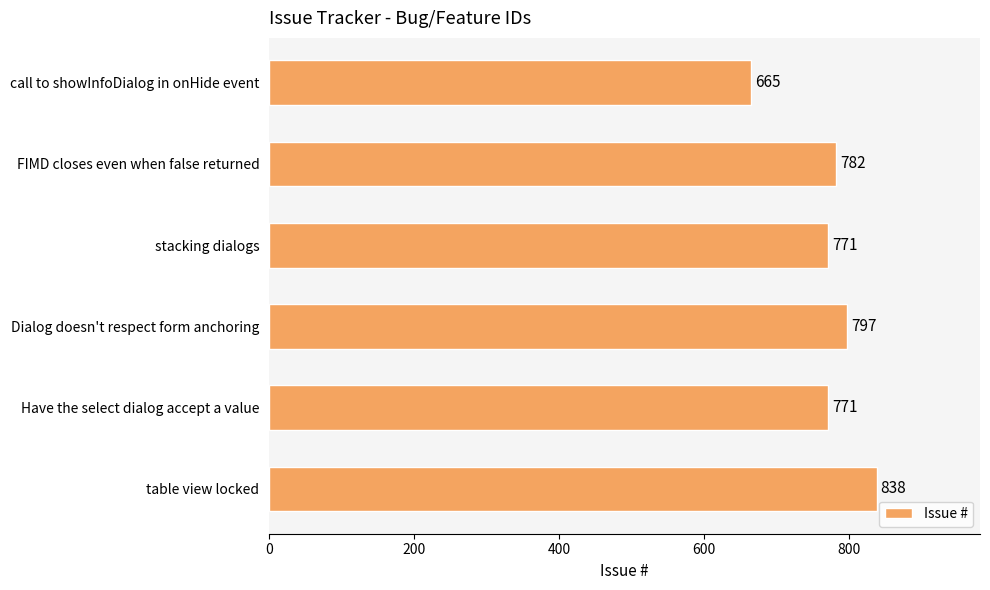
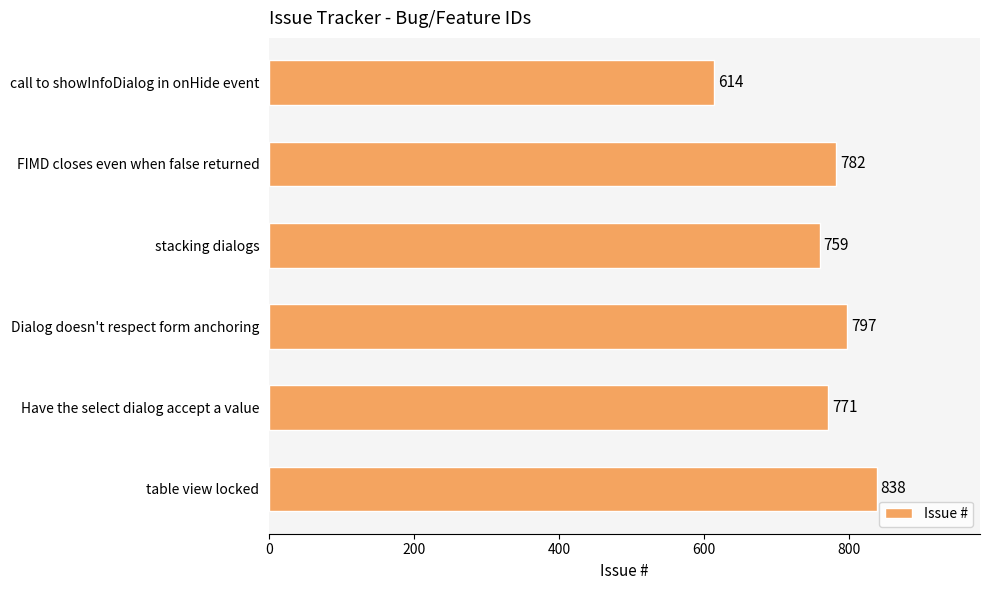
  {
-   "call to showInfoDialog in onHide event": 665,
+   "call to showInfoDialog in onHide event": 614,
    "FIMD closes even when false returned": 782,
-   "stacking dialogs": 771,
+   "stacking dialogs": 759,
    "Dialog doesn't respect form anchoring": 797,
    "Have the select dialog accept a value": 771,
    "table view locked": 838
  }
